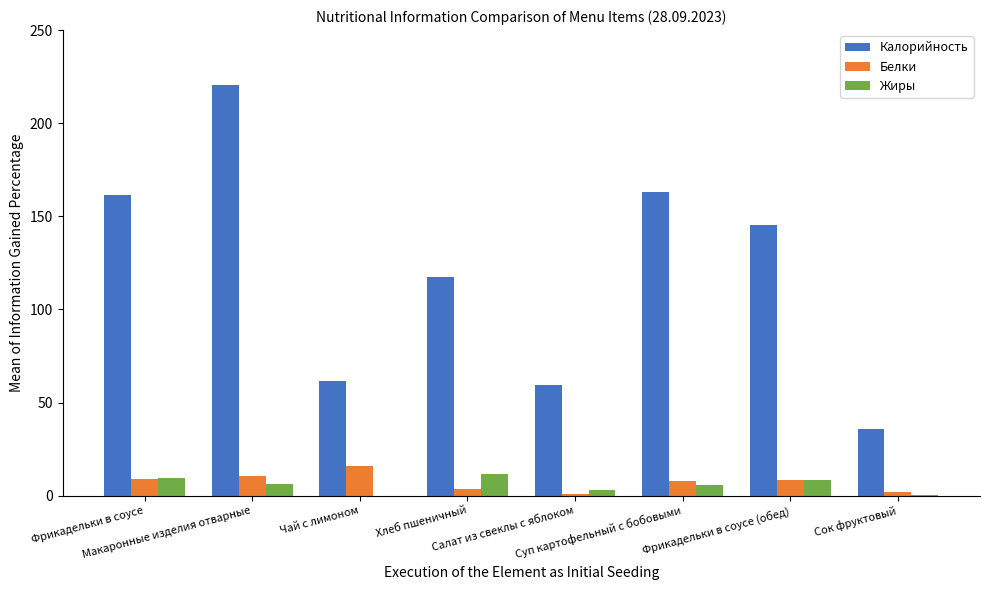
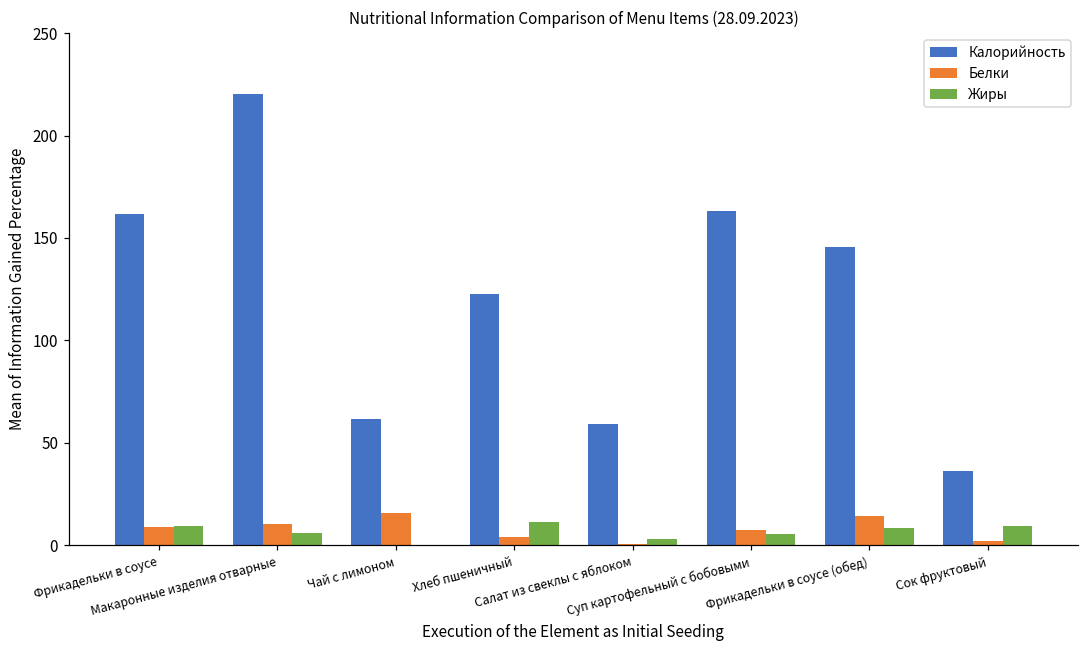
  {
    "Калорийность": {
      "Фрикадельки в соусе": 162,
      "Макаронные изделия отварные": 221,
      "Чай с лимоном": 62,
-     "Хлеб пшеничный": 118,
+     "Хлеб пшеничный": 123,
      "Салат из свеклы с яблоком": 59,
      "Суп картофельный с бобовыми": 163,
      "Фрикадельки в соусе (обед)": 146,
      "Сок фруктовый": 36
    },
    "Белки": {
      "Фрикадельки в соусе": 9,
      "Макаронные изделия отварные": 10,
      "Чай с лимоном": 16,
      "Хлеб пшеничный": 4,
      "Суп картофельный с бобовыми": 8,
-     "Фрикадельки в соусе (обед)": 8,
+     "Фрикадельки в соусе (обед)": 14,
      "Сок фруктовый": 2
    },
    "Жиры": {
      "Фрикадельки в соусе": 9,
      "Макаронные изделия отварные": 6,
      "Хлеб пшеничный": 11,
      "Салат из свеклы с яблоком": 3,
      "Суп картофельный с бобовыми": 6,
      "Фрикадельки в соусе (обед)": 8,
-     "Сок фруктовый": 0
+     "Сок фруктовый": 9
    }
  }
